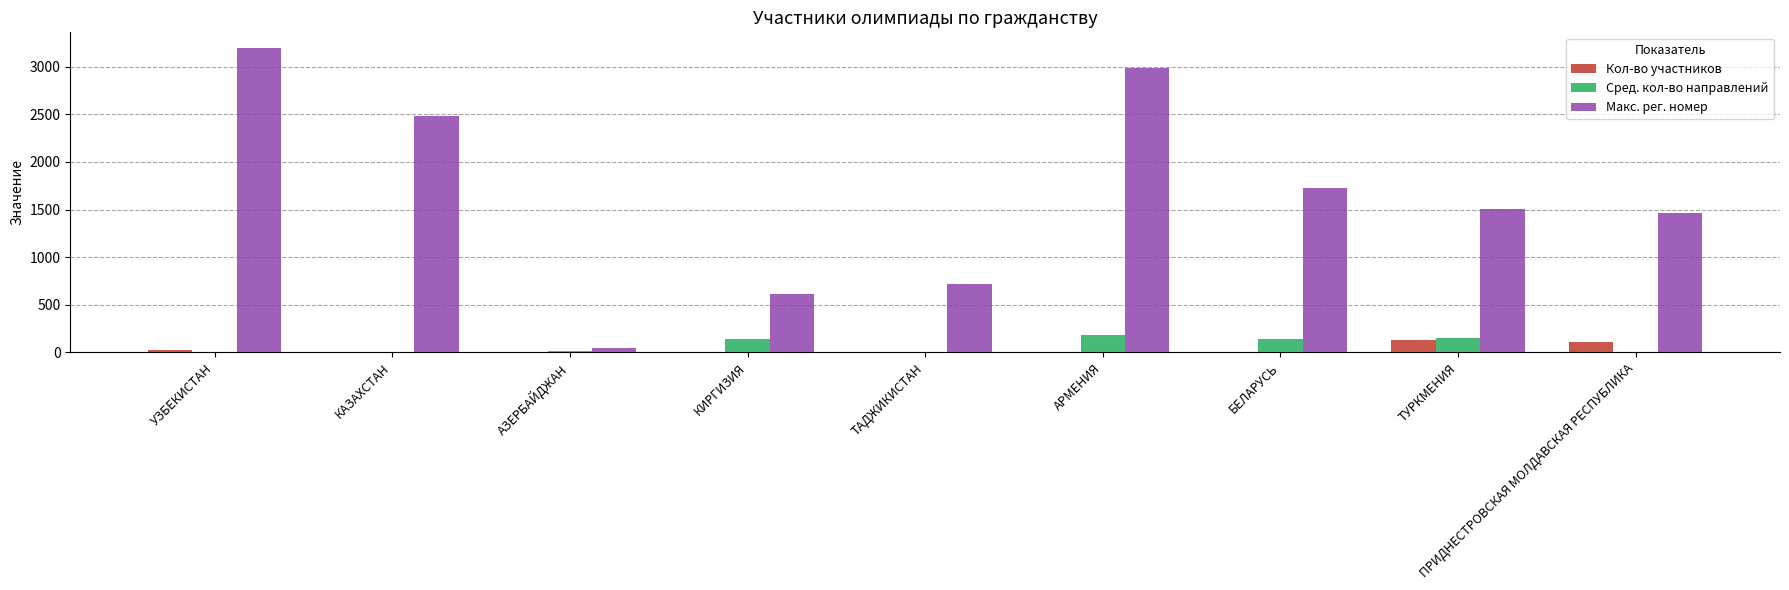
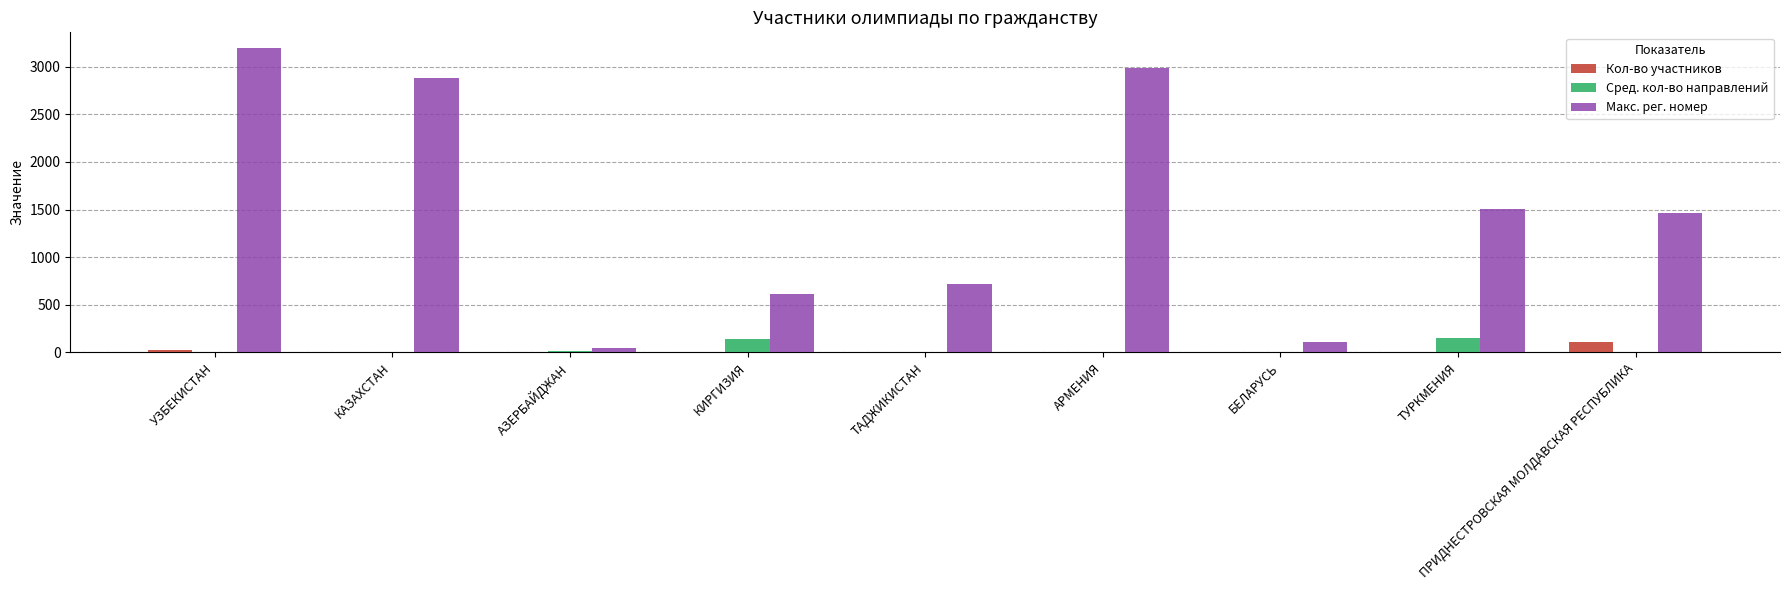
  {
    "Кол-во участников": {
-     "ТУРКМЕНИЯ": 100,
+     "ТУРКМЕНИЯ": 0,
      "ПРИДНЕСТРОВСКАЯ МОЛДАВСКАЯ РЕСПУБЛИКА": 100
    },
    "Сред. кол-во направлений": {
      "КИРГИЗИЯ": 100,
-     "АРМЕНИЯ": 200,
-     "БЕЛАРУСЬ": 100,
+     "АРМЕНИЯ": 0,
+     "БЕЛАРУСЬ": 0,
      "ТУРКМЕНИЯ": 100
    },
    "Макс. рег. номер": {
      "УЗБЕКИСТАН": 3200,
-     "КАЗАХСТАН": 2500,
+     "КАЗАХСТАН": 2900,
      "АЗЕРБАЙДЖАН": 0,
      "КИРГИЗИЯ": 600,
      "ТАДЖИКИСТАН": 700,
      "АРМЕНИЯ": 3000,
-     "БЕЛАРУСЬ": 1700,
+     "БЕЛАРУСЬ": 100,
      "ТУРКМЕНИЯ": 1500,
      "ПРИДНЕСТРОВСКАЯ МОЛДАВСКАЯ РЕСПУБЛИКА": 1500
    }
  }
